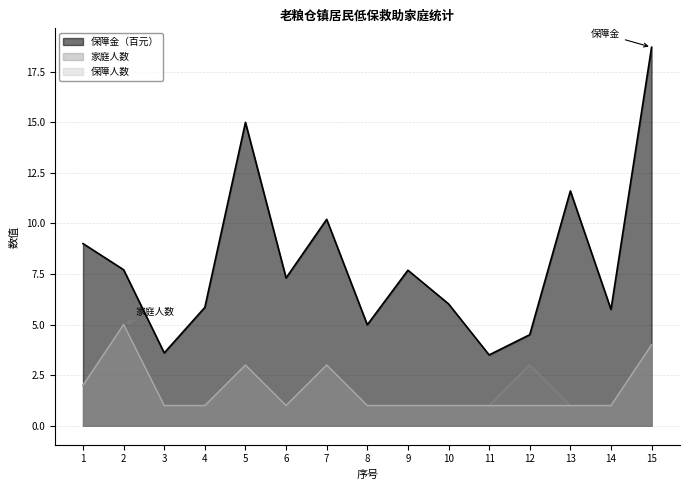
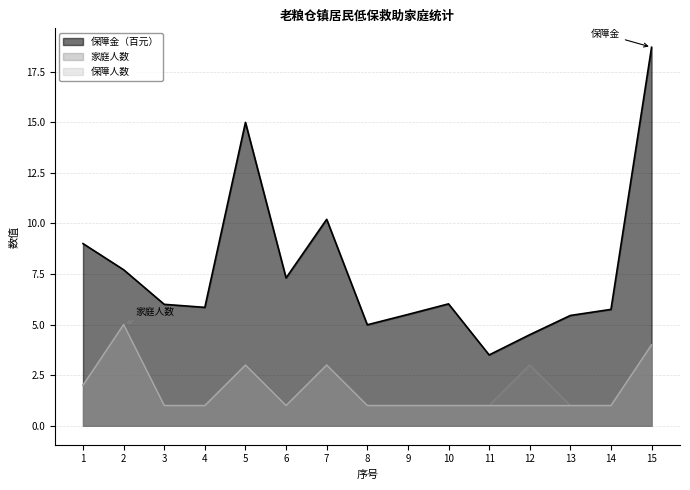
  {
    "保障金（百元）": {
      "1": 9.0,
      "2": 7.7,
-     "3": 3.6,
+     "3": 6.0,
      "4": 5.9,
      "5": 15.0,
      "6": 7.3,
      "7": 10.2,
      "8": 5.0,
-     "9": 7.7,
+     "9": 5.5,
      "10": 6.0,
      "11": 3.5,
      "12": 4.5,
-     "13": 11.6,
+     "13": 5.5,
      "14": 5.8,
      "15": 18.7
    }
  }
